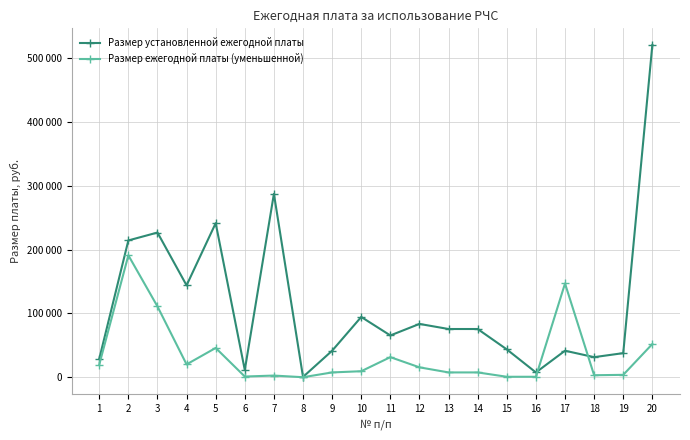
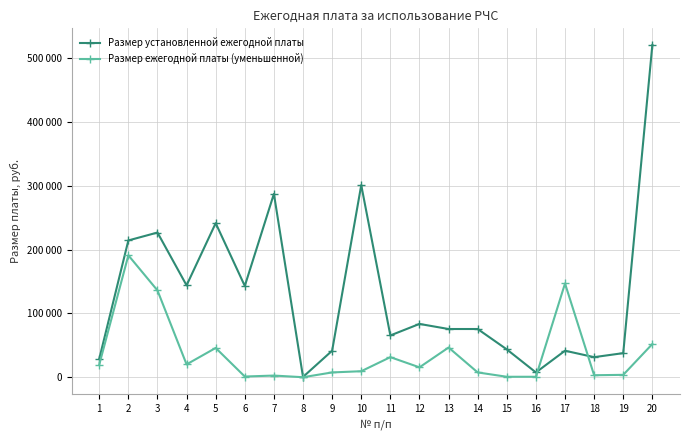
  {
    "Размер установленной ежегодной платы": {
      "1": 30000,
      "2": 210000,
      "3": 230000,
      "4": 140000,
      "5": 240000,
-     "6": 10000,
+     "6": 140000,
      "7": 290000,
      "9": 40000,
-     "10": 90000,
+     "10": 300000,
      "11": 70000,
      "12": 80000,
      "13": 80000,
      "14": 80000,
      "15": 40000,
      "16": 10000,
      "17": 40000,
      "18": 30000,
      "19": 40000,
      "20": 520000
    },
    "Размер ежегодной платы (уменьшенной)": {
      "1": 20000,
      "2": 190000,
-     "3": 110000,
+     "3": 140000,
      "4": 20000,
      "5": 50000,
      "6": 0,
      "7": 0,
      "9": 10000,
      "10": 10000,
      "11": 30000,
      "12": 20000,
-     "13": 10000,
+     "13": 50000,
      "14": 10000,
      "15": 0,
      "16": 0,
      "17": 150000,
      "18": 0,
      "19": 0,
      "20": 50000
    }
  }
